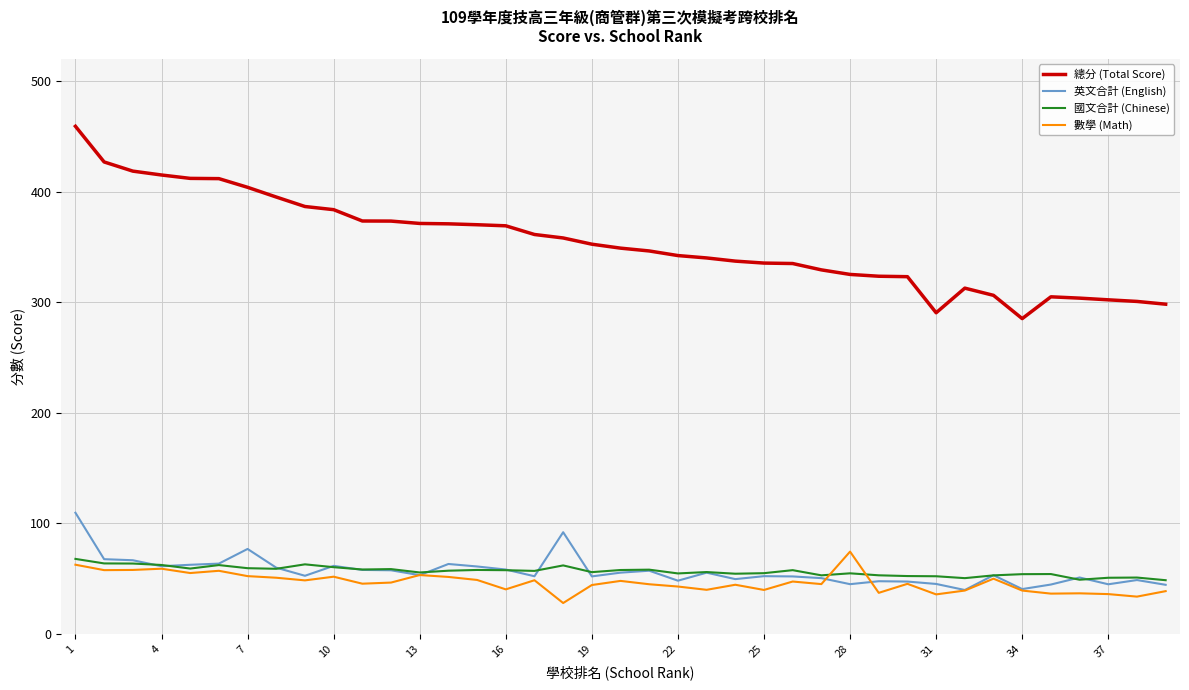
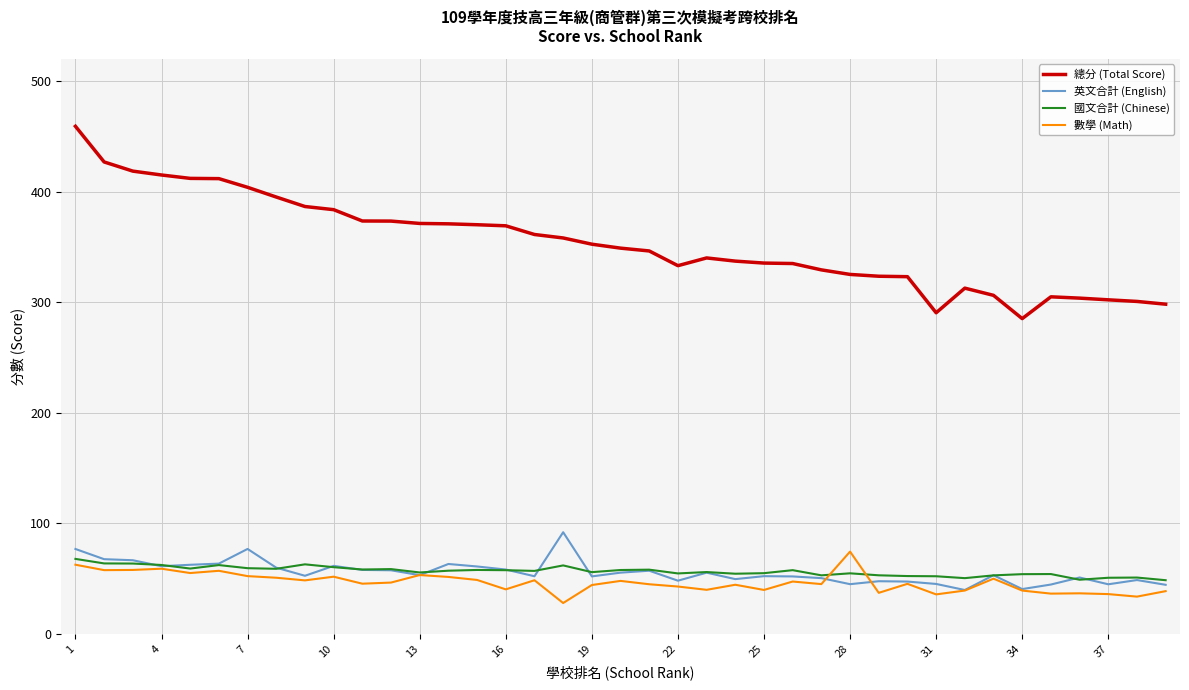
  {
    "總分 (Total Score)": {
      "1": 459,
      "4": 415,
      "7": 404,
      "10": 384,
      "13": 371,
      "16": 369,
      "19": 352,
-     "22": 342,
+     "22": 333,
      "25": 335,
      "28": 325,
      "31": 290,
      "34": 285,
      "37": 302
    },
    "英文合計 (English)": {
-     "1": 110,
+     "1": 77,
      "7": 77,
      "19": 52,
      "22": 48,
      "25": 52,
      "28": 45,
      "31": 45,
      "37": 45
    },
    "國文合計 (Chinese)": {
      "1": 68,
      "7": 59,
      "19": 56,
      "22": 55,
      "25": 55,
      "28": 55,
      "31": 52,
      "34": 54,
      "37": 51
    },
    "數學 (Math)": {
      "1": 63,
      "7": 52,
      "10": 52,
      "16": 40,
      "19": 44,
      "22": 43,
      "25": 40,
      "28": 74,
      "31": 36,
      "37": 36
    }
  }
